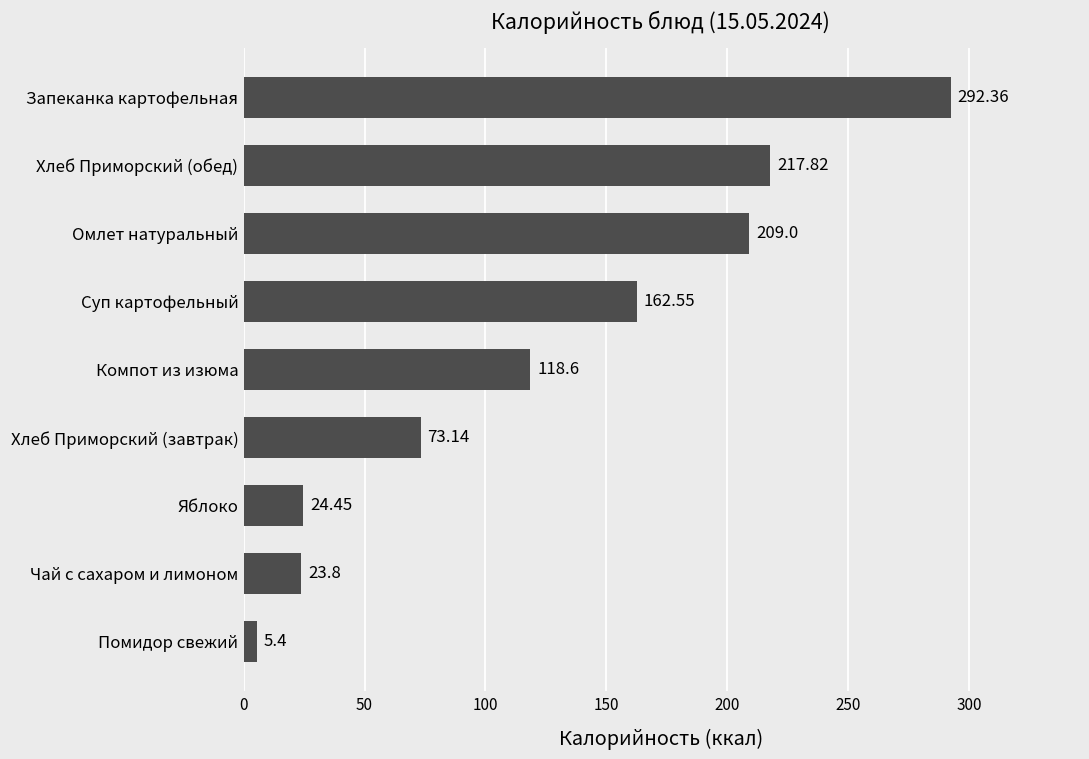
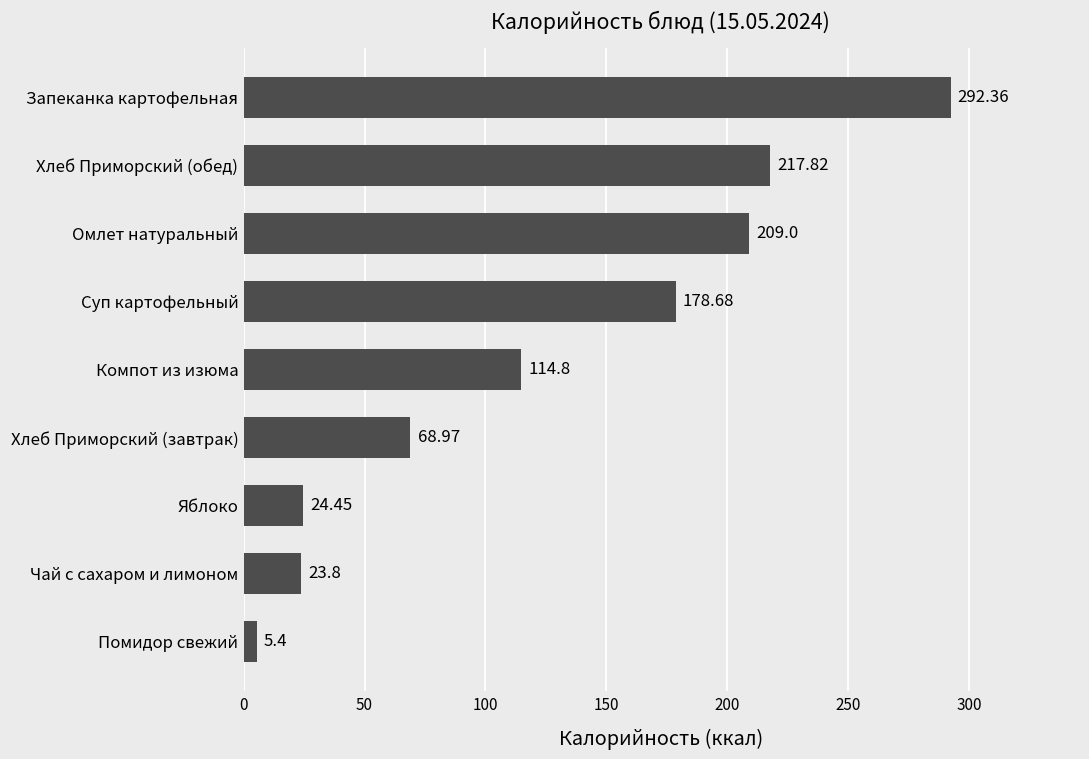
  {
    "Запеканка картофельная": 292.36,
    "Хлеб Приморский (обед)": 217.82,
    "Омлет натуральный": 209.0,
-   "Суп картофельный": 162.55,
-   "Компот из изюма": 118.6,
-   "Хлеб Приморский (завтрак)": 73.14,
+   "Суп картофельный": 178.68,
+   "Компот из изюма": 114.8,
+   "Хлеб Приморский (завтрак)": 68.97,
    "Яблоко": 24.45,
    "Чай с сахаром и лимоном": 23.8,
    "Помидор свежий": 5.4
  }
